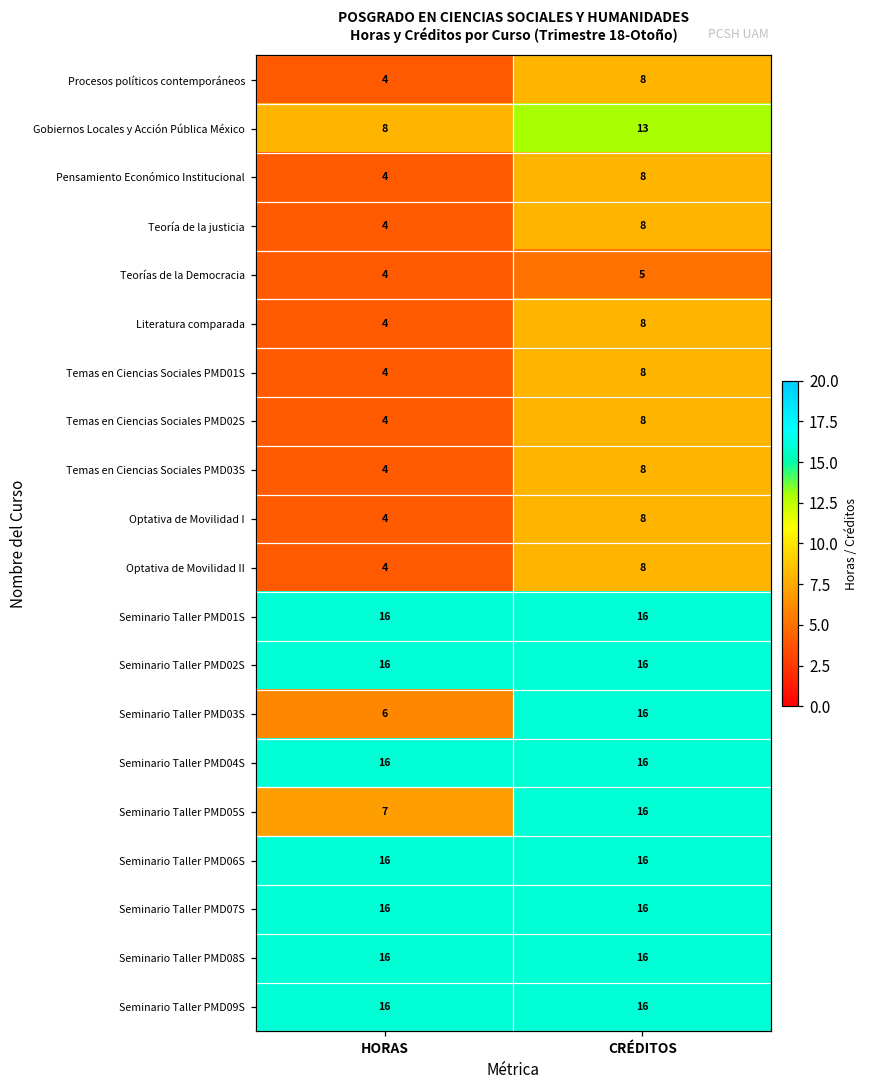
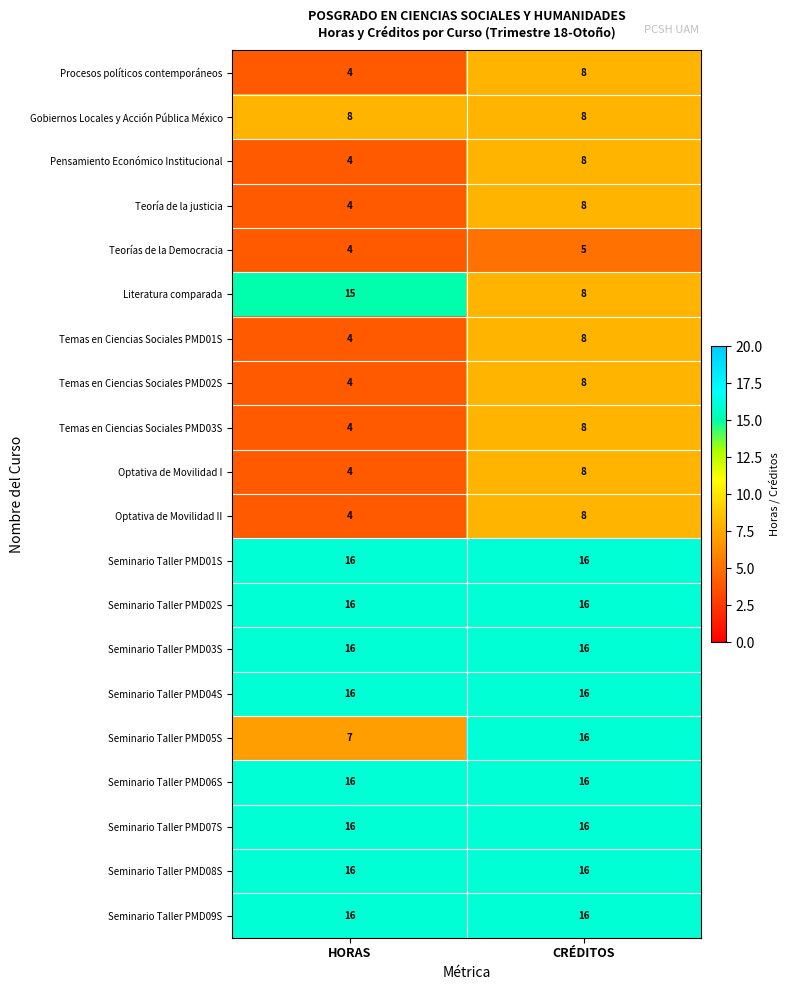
  {
    "Procesos políticos contemporáneos": {
      "HORAS": 4,
      "CRÉDITOS": 8
    },
    "Gobiernos Locales y Acción Pública México": {
      "HORAS": 8,
-     "CRÉDITOS": 13
+     "CRÉDITOS": 8
    },
    "Pensamiento Económico Institucional": {
      "HORAS": 4,
      "CRÉDITOS": 8
    },
    "Teoría de la justicia": {
      "HORAS": 4,
      "CRÉDITOS": 8
    },
    "Teorías de la Democracia": {
      "HORAS": 4,
      "CRÉDITOS": 5
    },
    "Literatura comparada": {
-     "HORAS": 4,
+     "HORAS": 15,
      "CRÉDITOS": 8
    },
    "Temas en Ciencias Sociales PMD01S": {
      "HORAS": 4,
      "CRÉDITOS": 8
    },
    "Temas en Ciencias Sociales PMD02S": {
      "HORAS": 4,
      "CRÉDITOS": 8
    },
    "Temas en Ciencias Sociales PMD03S": {
      "HORAS": 4,
      "CRÉDITOS": 8
    },
    "Optativa de Movilidad I": {
      "HORAS": 4,
      "CRÉDITOS": 8
    },
    "Optativa de Movilidad II": {
      "HORAS": 4,
      "CRÉDITOS": 8
    },
    "Seminario Taller PMD01S": {
      "HORAS": 16,
      "CRÉDITOS": 16
    },
    "Seminario Taller PMD02S": {
      "HORAS": 16,
      "CRÉDITOS": 16
    },
    "Seminario Taller PMD03S": {
-     "HORAS": 6,
+     "HORAS": 16,
      "CRÉDITOS": 16
    },
    "Seminario Taller PMD04S": {
      "HORAS": 16,
      "CRÉDITOS": 16
    },
    "Seminario Taller PMD05S": {
      "HORAS": 7,
      "CRÉDITOS": 16
    },
    "Seminario Taller PMD06S": {
      "HORAS": 16,
      "CRÉDITOS": 16
    },
    "Seminario Taller PMD07S": {
      "HORAS": 16,
      "CRÉDITOS": 16
    },
    "Seminario Taller PMD08S": {
      "HORAS": 16,
      "CRÉDITOS": 16
    },
    "Seminario Taller PMD09S": {
      "HORAS": 16,
      "CRÉDITOS": 16
    }
  }
